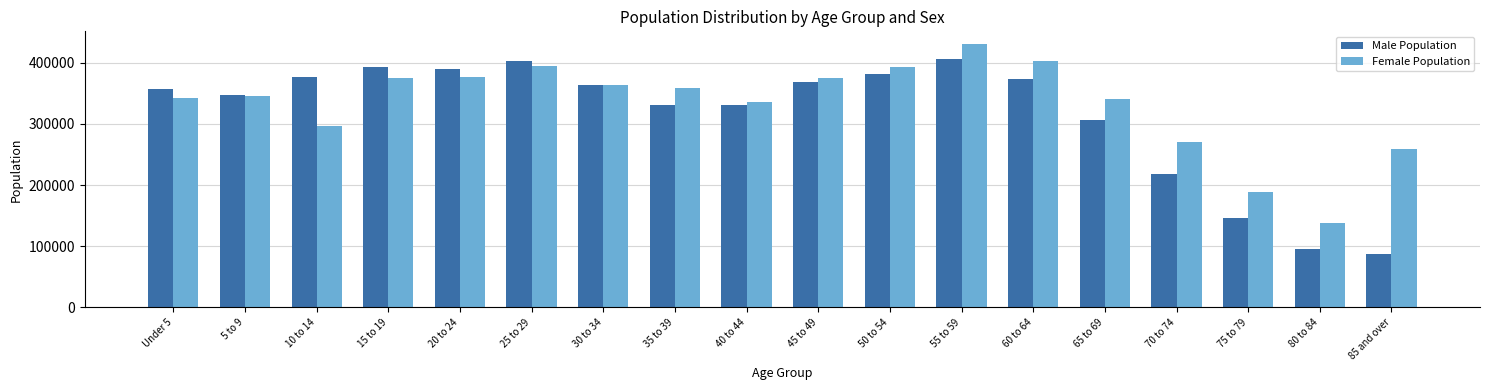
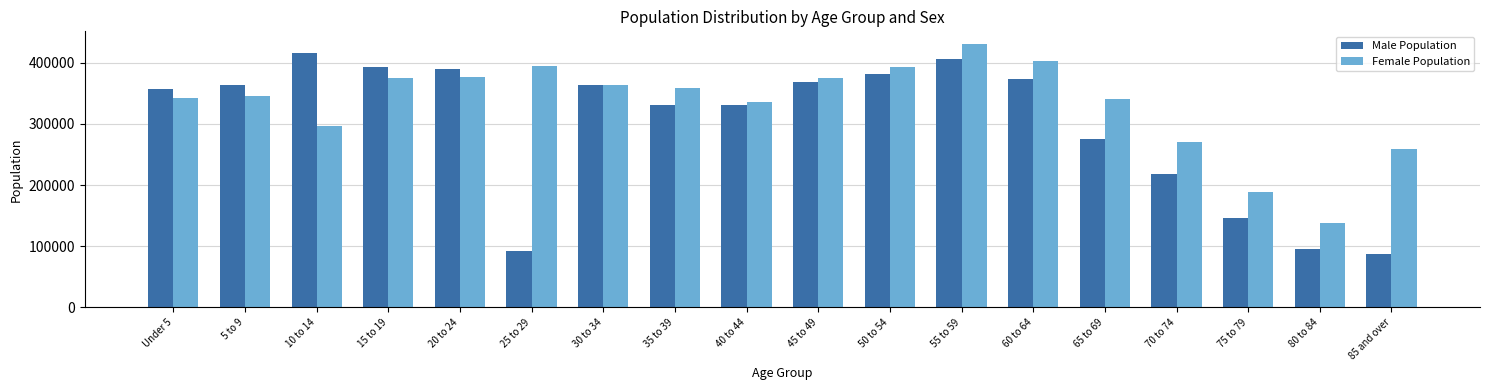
  {
    "Male Population": {
      "Under 5": 360000,
-     "5 to 9": 350000,
-     "10 to 14": 380000,
+     "5 to 9": 360000,
+     "10 to 14": 420000,
      "15 to 19": 390000,
      "20 to 24": 390000,
-     "25 to 29": 400000,
+     "25 to 29": 90000,
      "30 to 34": 360000,
      "35 to 39": 330000,
      "40 to 44": 330000,
      "45 to 49": 370000,
      "50 to 54": 380000,
      "55 to 59": 410000,
      "60 to 64": 370000,
-     "65 to 69": 310000,
+     "65 to 69": 270000,
      "70 to 74": 220000,
      "75 to 79": 150000,
      "80 to 84": 100000,
      "85 and over": 90000
    },
    "Female Population": {
      "Under 5": 340000,
      "5 to 9": 350000,
      "10 to 14": 300000,
      "15 to 19": 370000,
      "20 to 24": 380000,
      "25 to 29": 390000,
      "30 to 34": 360000,
      "35 to 39": 360000,
      "40 to 44": 340000,
      "45 to 49": 380000,
      "50 to 54": 390000,
      "55 to 59": 430000,
      "60 to 64": 400000,
      "65 to 69": 340000,
      "70 to 74": 270000,
      "75 to 79": 190000,
      "80 to 84": 140000,
      "85 and over": 260000
    }
  }
